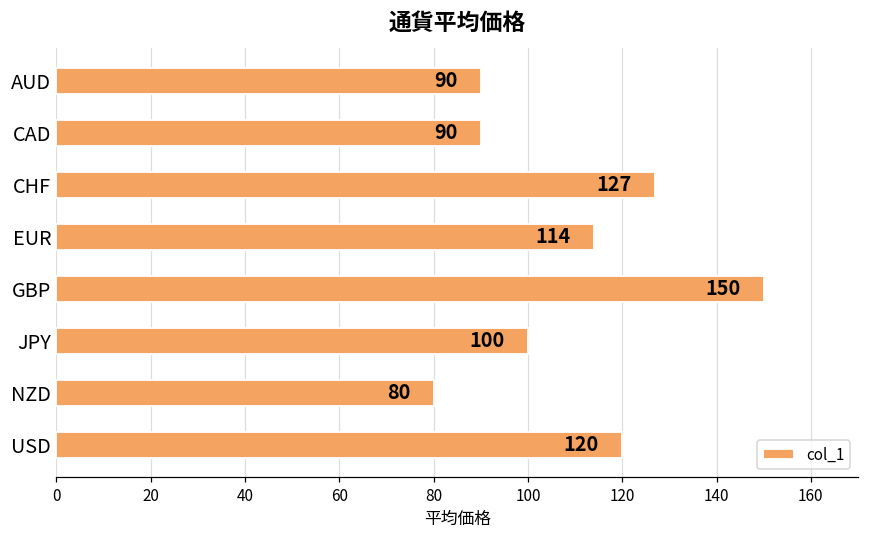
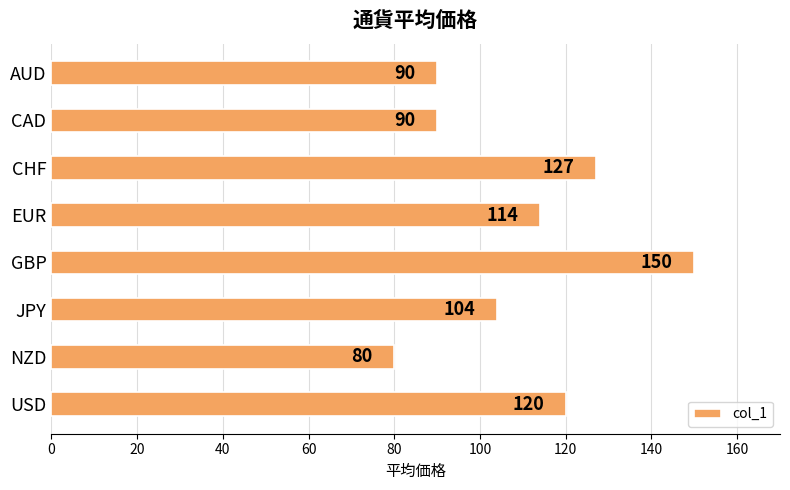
  {
    "AUD": 90,
    "CAD": 90,
    "CHF": 127,
    "EUR": 114,
    "GBP": 150,
-   "JPY": 100,
+   "JPY": 104,
    "NZD": 80,
    "USD": 120
  }
